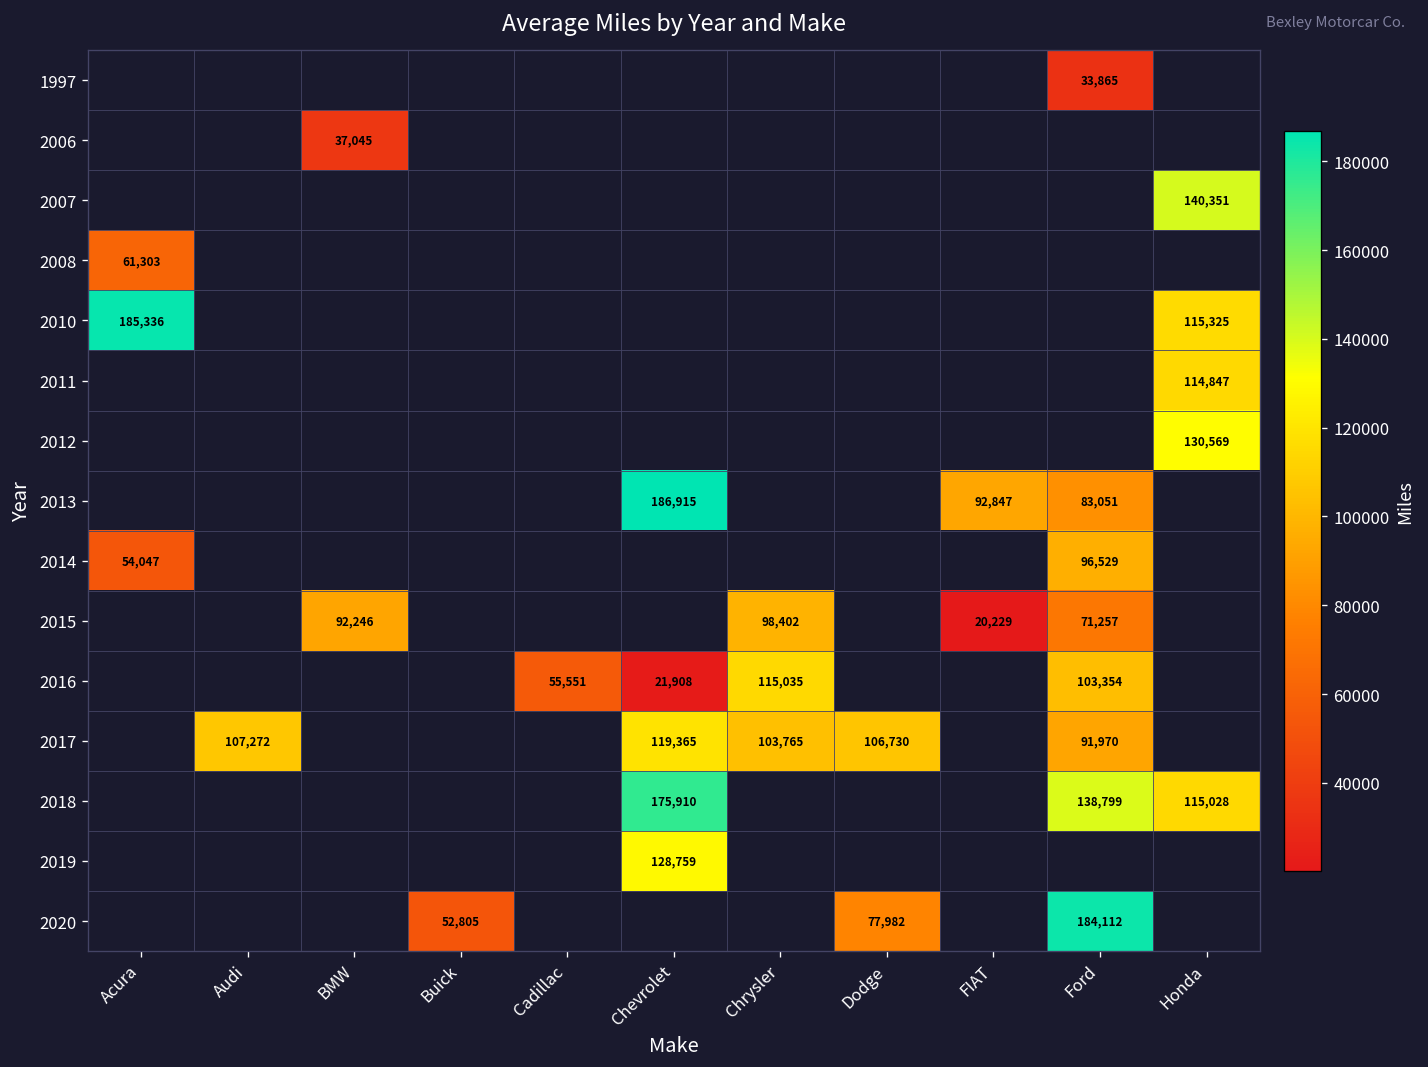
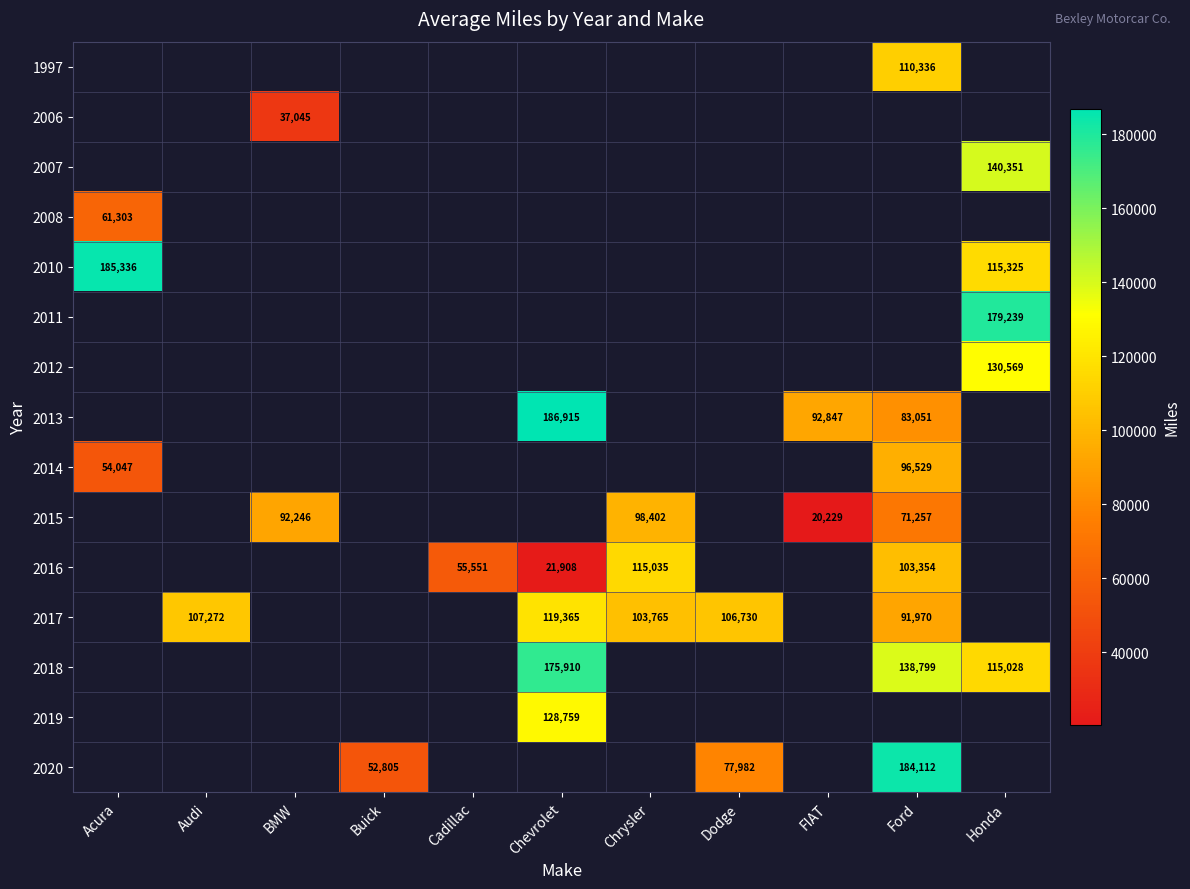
  {
    "1997": {
-     "Ford": "33,865"
+     "Ford": "110,336"
    },
    "2006": {
      "BMW": "37,045"
    },
    "2007": {
      "Honda": "140,351"
    },
    "2008": {
      "Acura": "61,303"
    },
    "2010": {
      "Acura": "185,336",
      "Honda": "115,325"
    },
    "2011": {
-     "Honda": "114,847"
+     "Honda": "179,239"
    },
    "2012": {
      "Honda": "130,569"
    },
    "2013": {
      "Chevrolet": "186,915",
      "FIAT": "92,847",
      "Ford": "83,051"
    },
    "2014": {
      "Acura": "54,047",
      "Ford": "96,529"
    },
    "2015": {
      "BMW": "92,246",
      "Chrysler": "98,402",
      "FIAT": "20,229",
      "Ford": "71,257"
    },
    "2016": {
      "Cadillac": "55,551",
      "Chevrolet": "21,908",
      "Chrysler": "115,035",
      "Ford": "103,354"
    },
    "2017": {
      "Audi": "107,272",
      "Chevrolet": "119,365",
      "Chrysler": "103,765",
      "Dodge": "106,730",
      "Ford": "91,970"
    },
    "2018": {
      "Chevrolet": "175,910",
      "Ford": "138,799",
      "Honda": "115,028"
    },
    "2019": {
      "Chevrolet": "128,759"
    },
    "2020": {
      "Buick": "52,805",
      "Dodge": "77,982",
      "Ford": "184,112"
    }
  }
